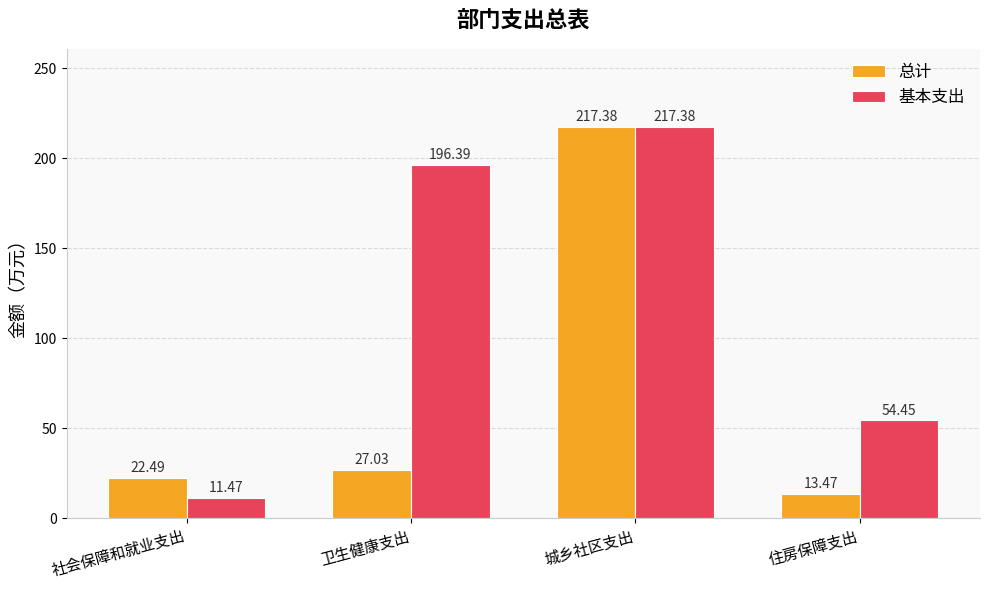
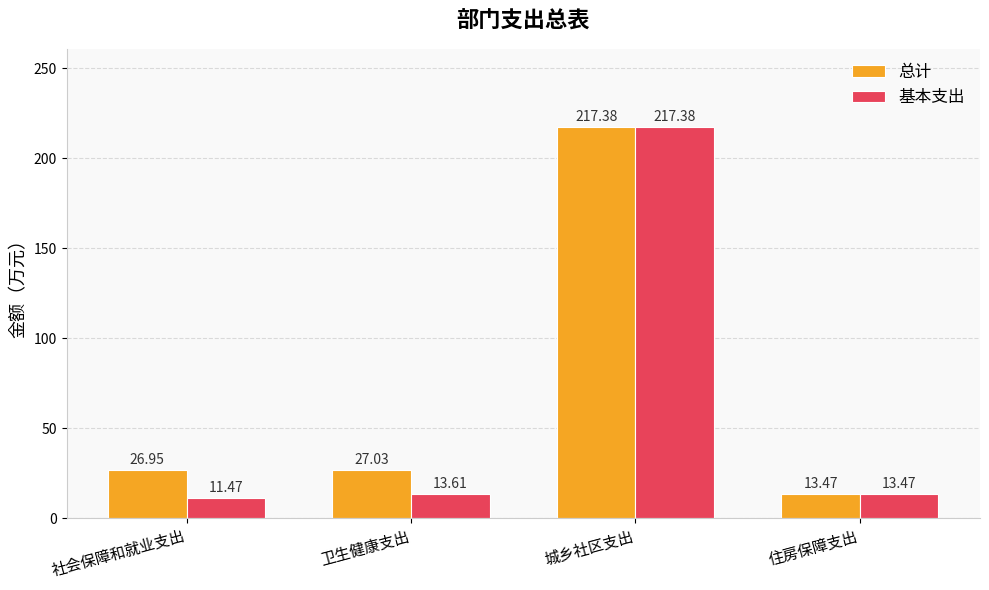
  {
    "总计": {
-     "社会保障和就业支出": 22.49,
+     "社会保障和就业支出": 26.95,
      "卫生健康支出": 27.03,
      "城乡社区支出": 217.38,
      "住房保障支出": 13.47
    },
    "基本支出": {
      "社会保障和就业支出": 11.47,
-     "卫生健康支出": 196.39,
+     "卫生健康支出": 13.61,
      "城乡社区支出": 217.38,
-     "住房保障支出": 54.45
+     "住房保障支出": 13.47
    }
  }
